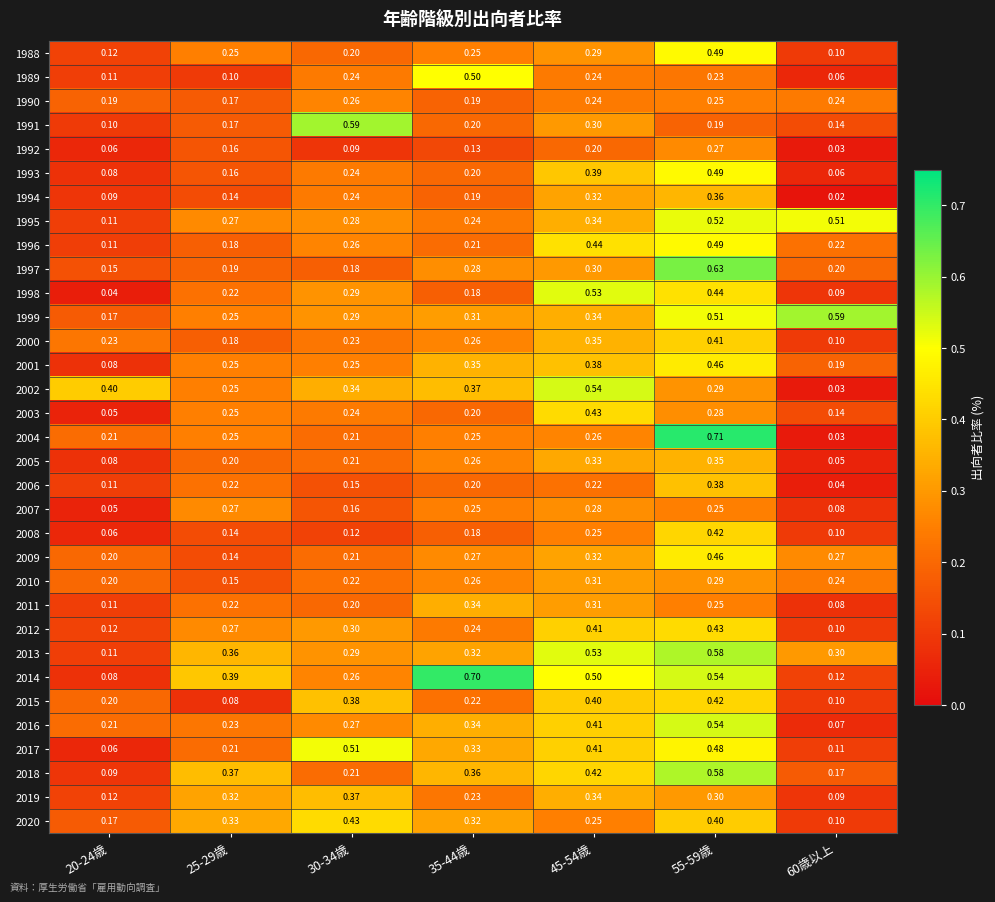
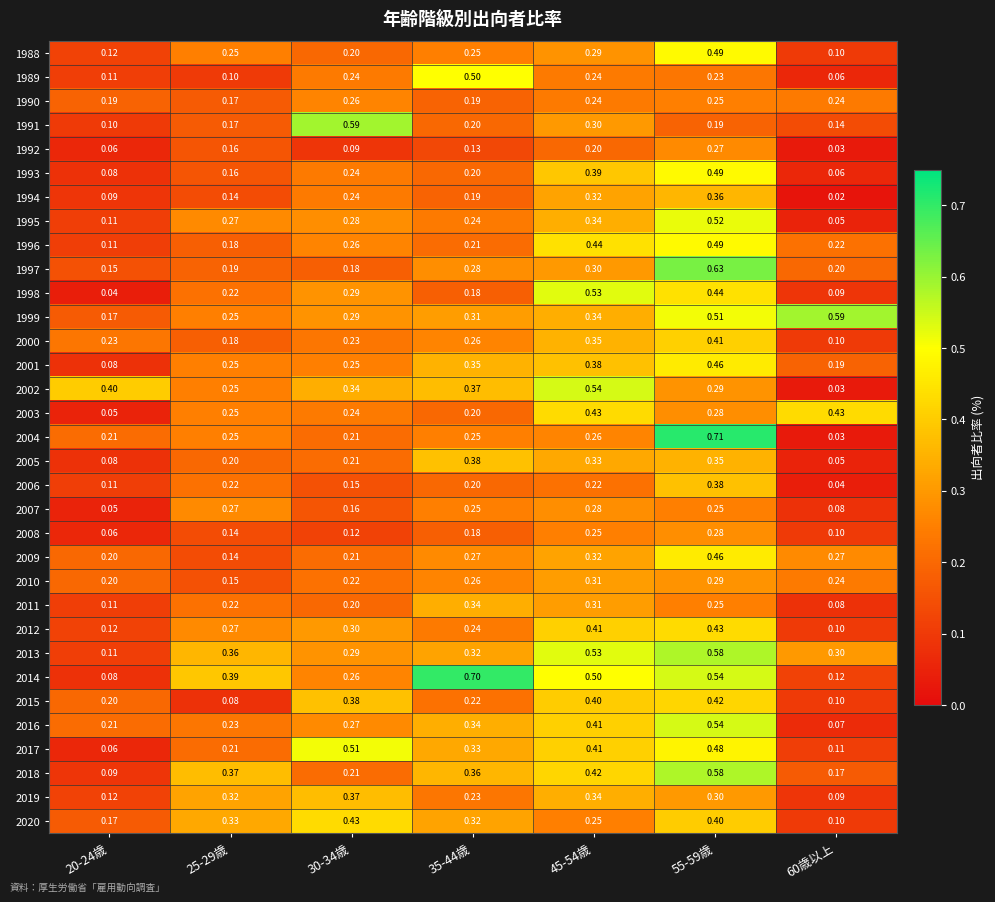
  {
    "1995": {
      "20-24歳": 0.11,
      "25-29歳": 0.27,
      "30-34歳": 0.28,
      "35-44歳": 0.24,
      "45-54歳": 0.34,
      "55-59歳": 0.52,
-     "60歳以上": 0.51
+     "60歳以上": 0.05
    },
    "2003": {
      "20-24歳": 0.05,
      "25-29歳": 0.25,
      "30-34歳": 0.24,
      "35-44歳": 0.20,
      "45-54歳": 0.43,
      "55-59歳": 0.28,
-     "60歳以上": 0.14
+     "60歳以上": 0.43
    },
    "2005": {
      "20-24歳": 0.08,
      "25-29歳": 0.20,
      "30-34歳": 0.21,
-     "35-44歳": 0.26,
+     "35-44歳": 0.38,
      "45-54歳": 0.33,
      "55-59歳": 0.35,
      "60歳以上": 0.05
    },
    "2008": {
      "20-24歳": 0.06,
      "25-29歳": 0.14,
      "30-34歳": 0.12,
      "35-44歳": 0.18,
      "45-54歳": 0.25,
-     "55-59歳": 0.42,
+     "55-59歳": 0.28,
      "60歳以上": 0.10
    }
  }
